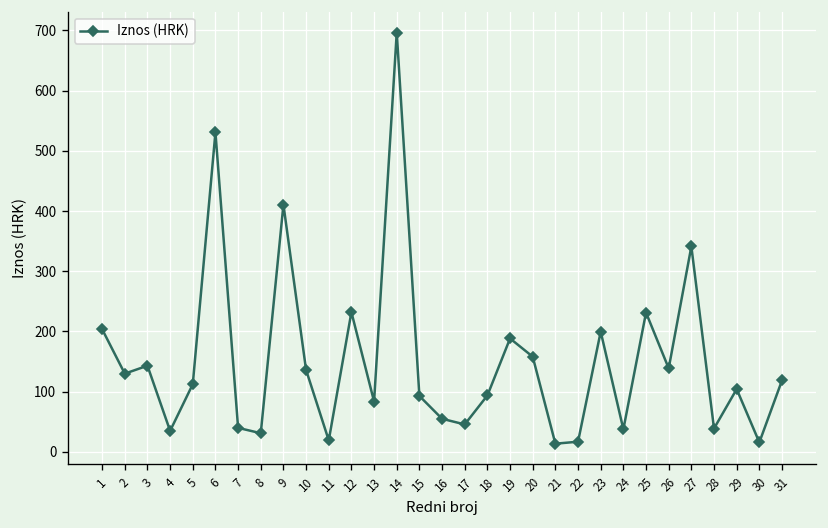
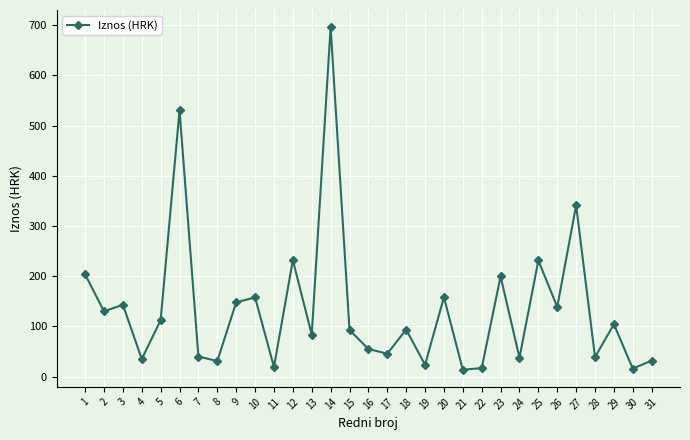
  {
    "1": 200,
    "2": 130,
    "3": 140,
    "4": 30,
    "5": 110,
    "6": 530,
    "7": 40,
    "8": 30,
-   "9": 410,
-   "10": 140,
+   "9": 150,
+   "10": 160,
    "11": 20,
    "12": 230,
    "13": 80,
    "14": 700,
    "15": 90,
    "16": 60,
    "17": 50,
    "18": 90,
-   "19": 190,
+   "19": 20,
    "20": 160,
    "21": 10,
    "22": 20,
    "23": 200,
    "24": 40,
    "25": 230,
    "26": 140,
    "27": 340,
    "28": 40,
    "29": 100,
    "30": 20,
-   "31": 120
+   "31": 30
  }
